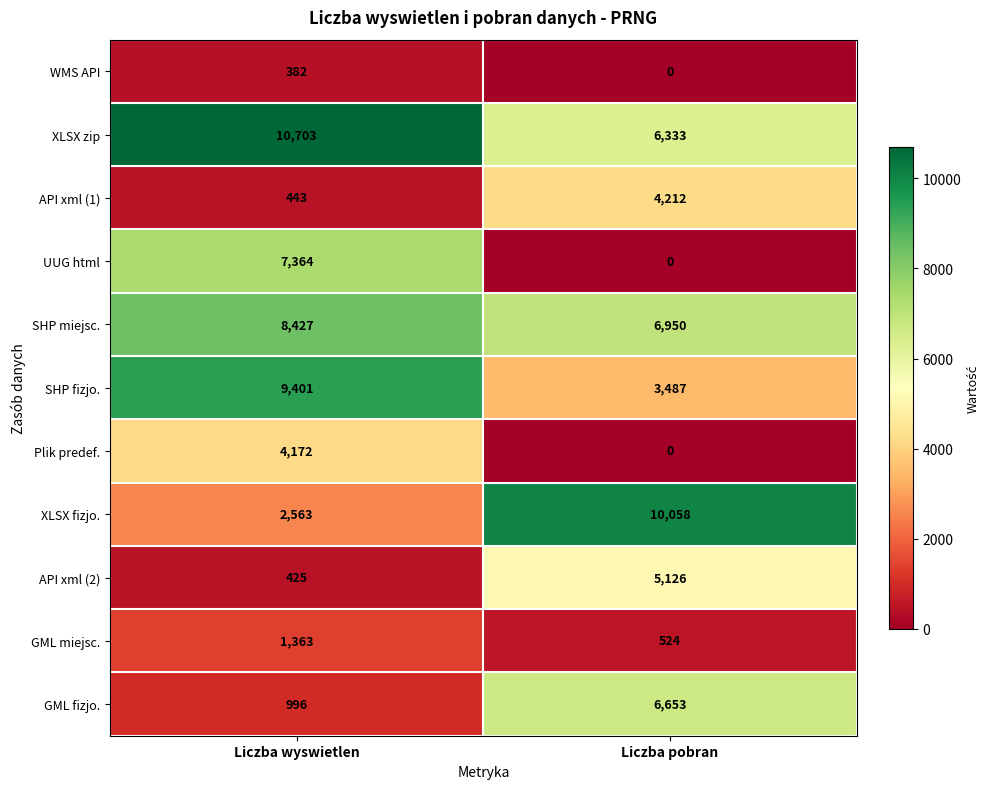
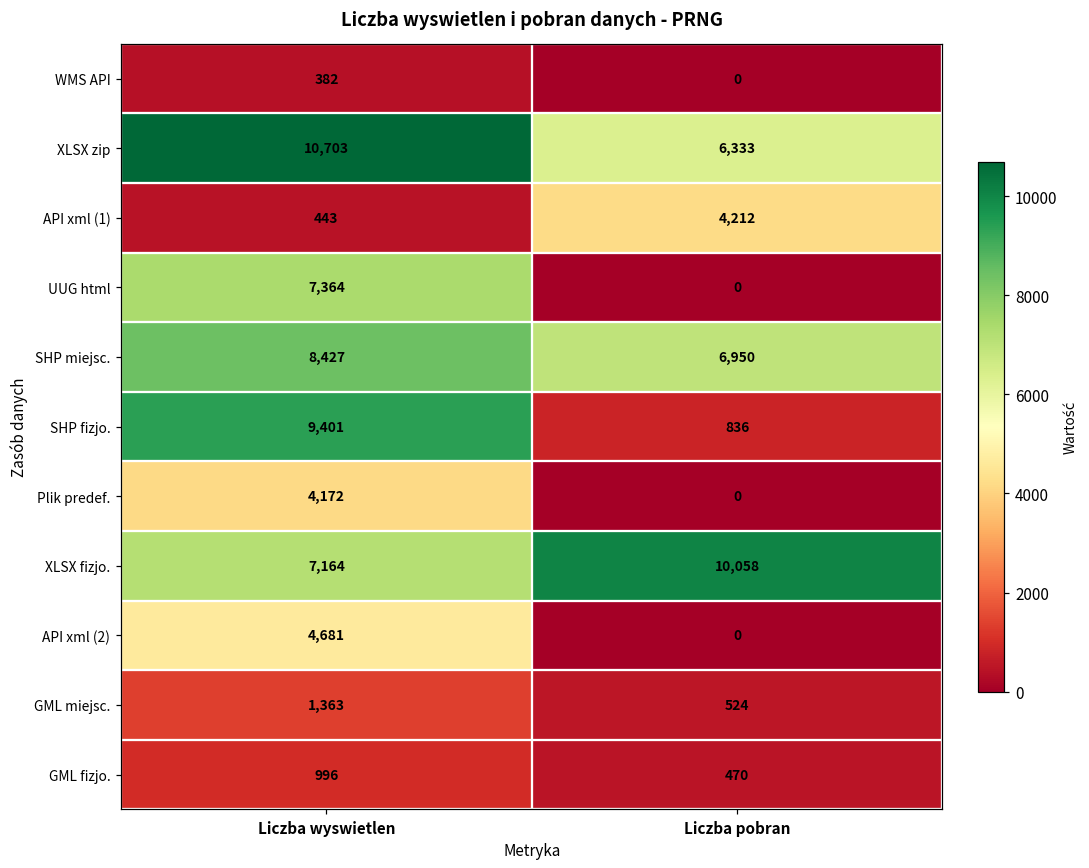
  {
    "WMS API": {
      "Liczba wyswietlen": "382",
      "Liczba pobran": "0"
    },
    "XLSX zip": {
      "Liczba wyswietlen": "10,703",
      "Liczba pobran": "6,333"
    },
    "API xml (1)": {
      "Liczba wyswietlen": "443",
      "Liczba pobran": "4,212"
    },
    "UUG html": {
      "Liczba wyswietlen": "7,364",
      "Liczba pobran": "0"
    },
    "SHP miejsc.": {
      "Liczba wyswietlen": "8,427",
      "Liczba pobran": "6,950"
    },
    "SHP fizjo.": {
      "Liczba wyswietlen": "9,401",
-     "Liczba pobran": "3,487"
+     "Liczba pobran": "836"
    },
    "Plik predef.": {
      "Liczba wyswietlen": "4,172",
      "Liczba pobran": "0"
    },
    "XLSX fizjo.": {
-     "Liczba wyswietlen": "2,563",
+     "Liczba wyswietlen": "7,164",
      "Liczba pobran": "10,058"
    },
    "API xml (2)": {
-     "Liczba wyswietlen": "425",
-     "Liczba pobran": "5,126"
+     "Liczba wyswietlen": "4,681",
+     "Liczba pobran": "0"
    },
    "GML miejsc.": {
      "Liczba wyswietlen": "1,363",
      "Liczba pobran": "524"
    },
    "GML fizjo.": {
      "Liczba wyswietlen": "996",
-     "Liczba pobran": "6,653"
+     "Liczba pobran": "470"
    }
  }
